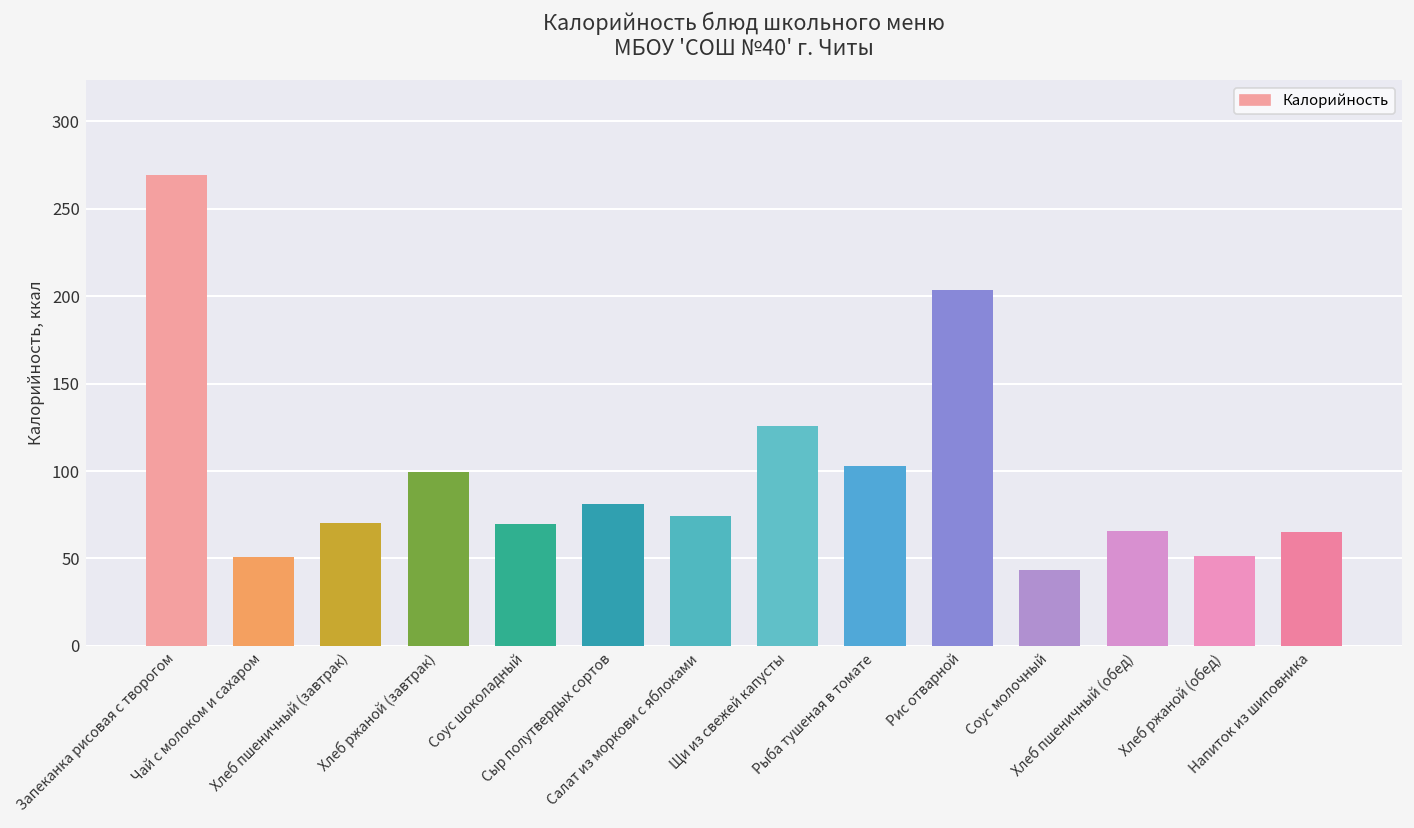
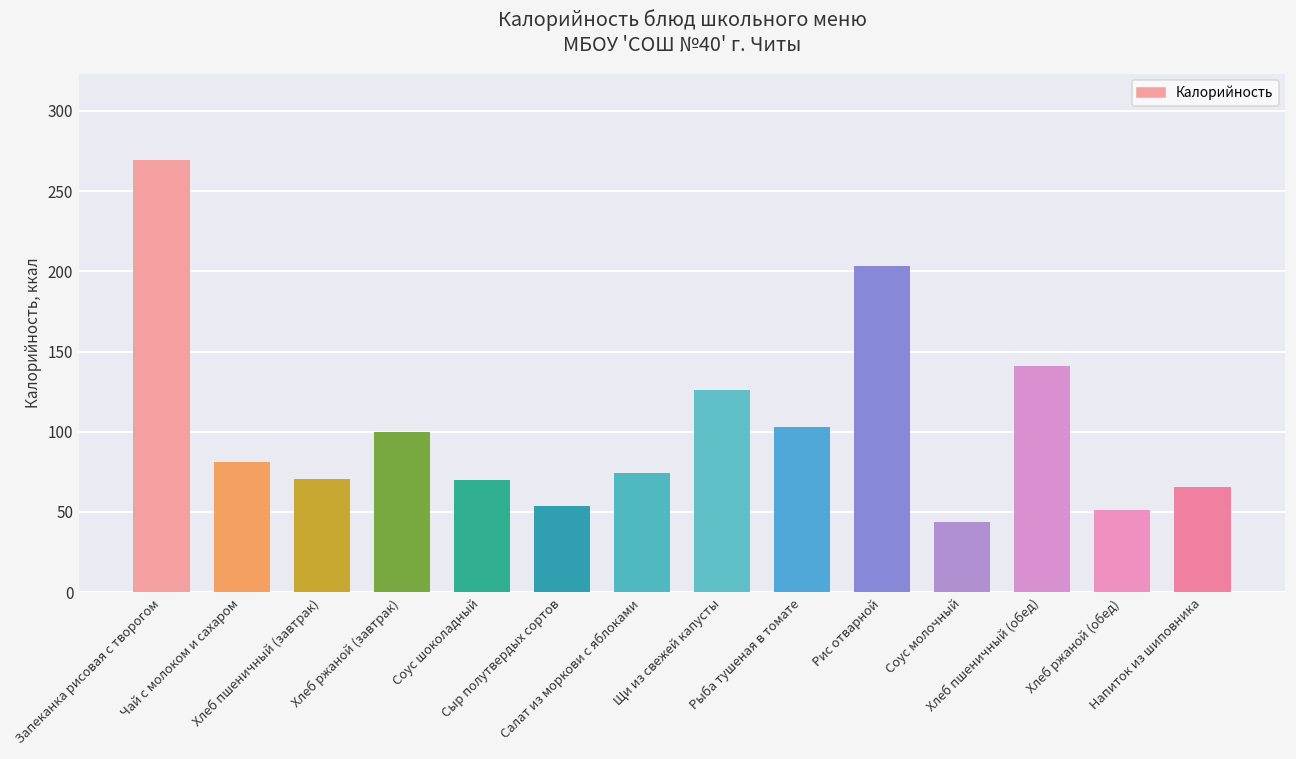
  {
    "Запеканка рисовая с творогом": 269,
-   "Чай с молоком и сахаром": 51,
+   "Чай с молоком и сахаром": 81,
    "Хлеб пшеничный (завтрак)": 70,
    "Хлеб ржаной (завтрак)": 100,
    "Соус шоколадный": 70,
-   "Сыр полутвердых сортов": 81,
+   "Сыр полутвердых сортов": 54,
    "Салат из моркови с яблоками": 74,
    "Щи из свежей капусты": 126,
    "Рыба тушеная в томате": 103,
    "Рис отварной": 204,
    "Соус молочный": 44,
-   "Хлеб пшеничный (обед)": 66,
+   "Хлеб пшеничный (обед)": 141,
    "Хлеб ржаной (обед)": 51,
    "Напиток из шиповника": 65
  }
